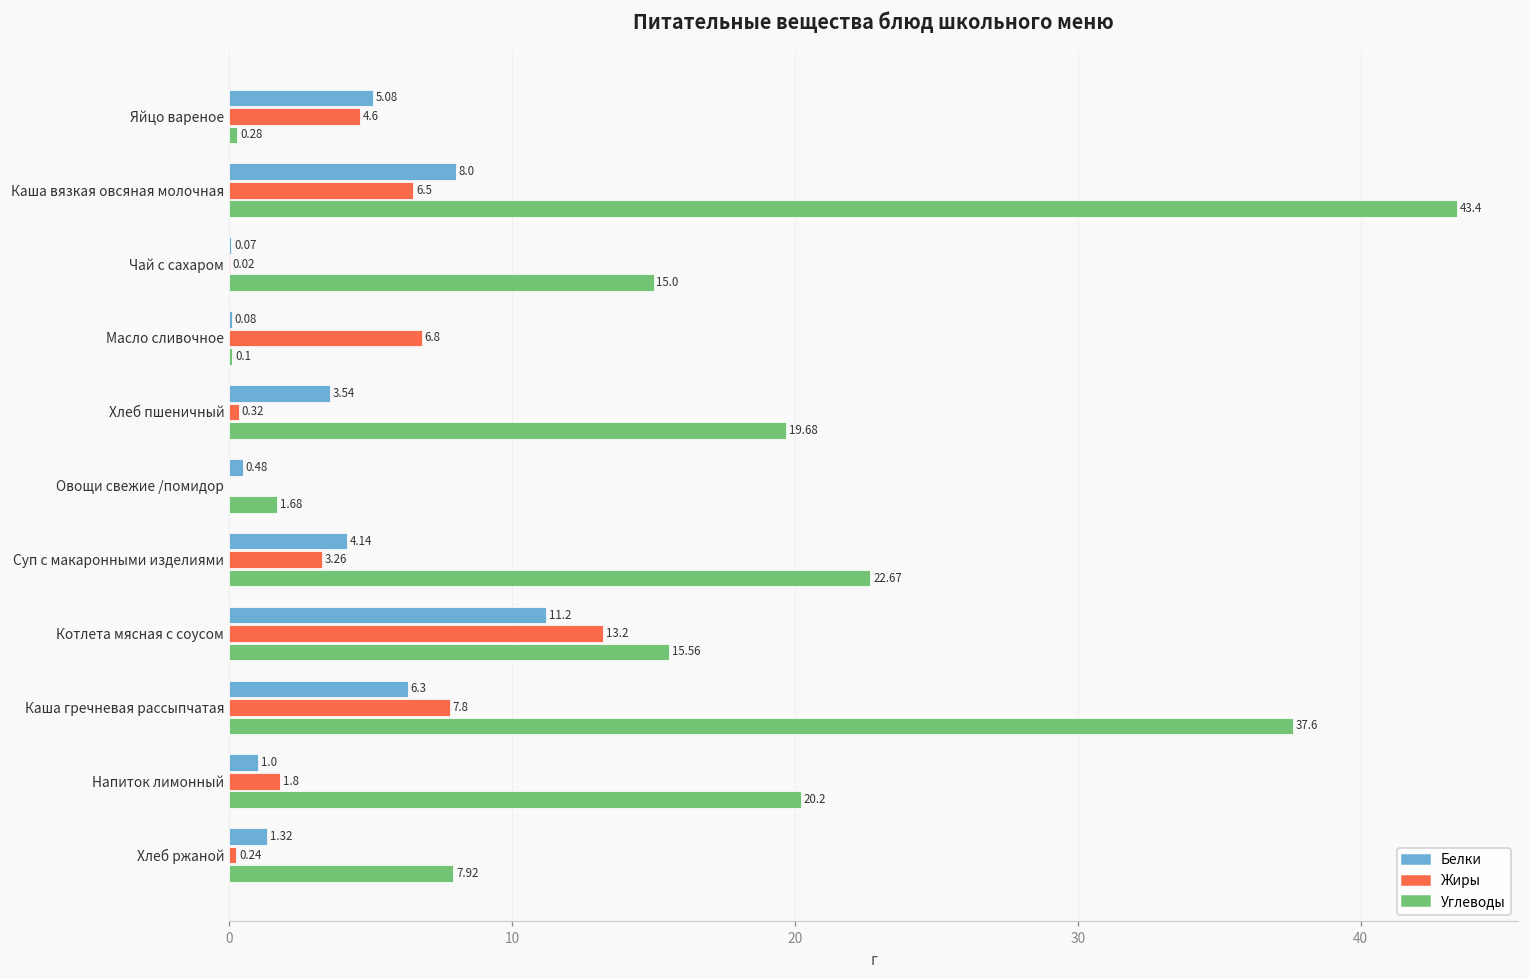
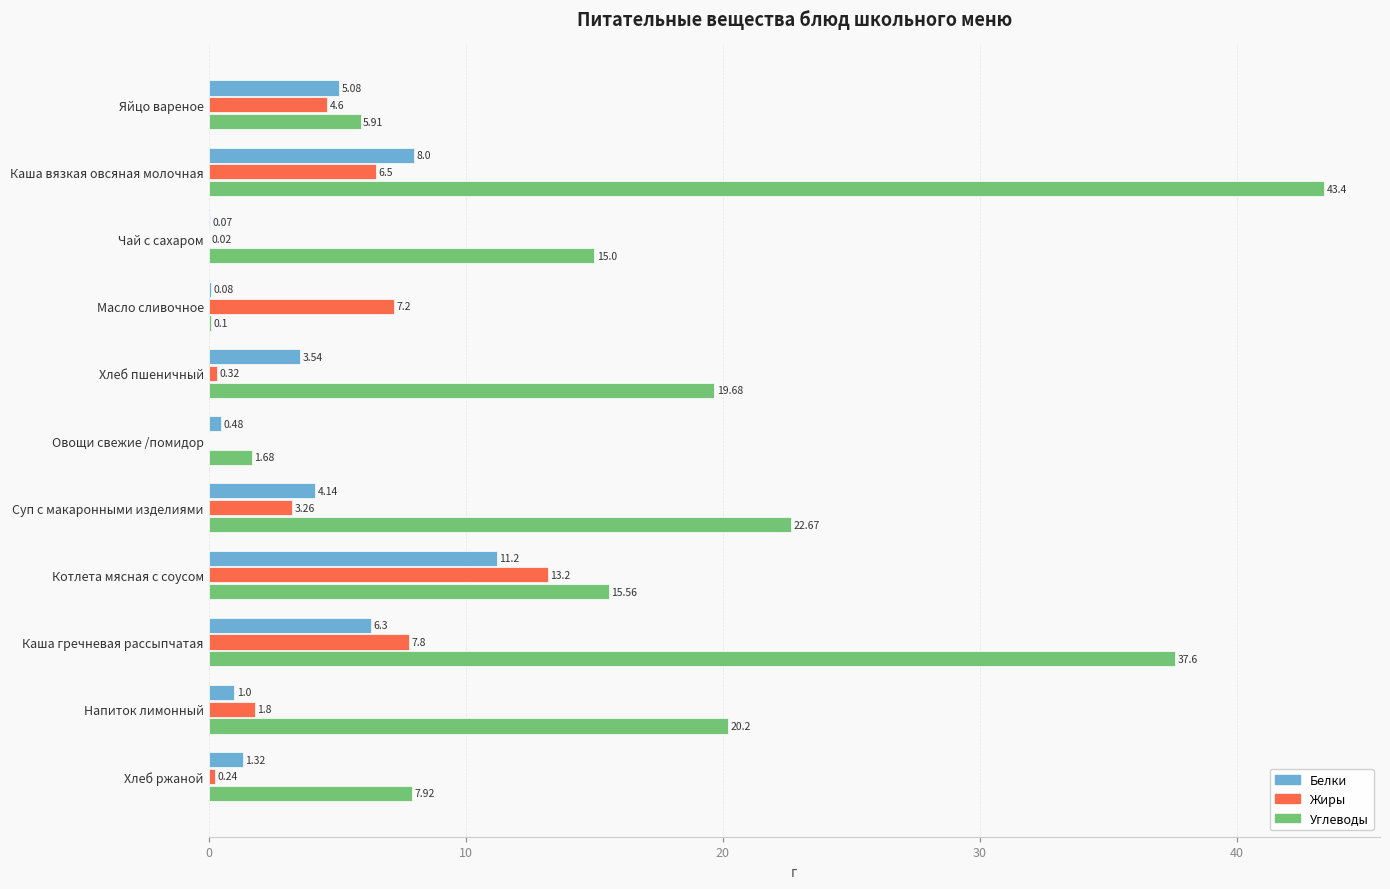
  {
    "Белки": {
      "Яйцо вареное": 5.08,
      "Каша вязкая овсяная молочная": 8.0,
      "Чай с сахаром": 0.07,
      "Масло сливочное": 0.08,
      "Хлеб пшеничный": 3.54,
      "Овощи свежие /помидор": 0.48,
      "Суп с макаронными изделиями": 4.14,
      "Котлета мясная с соусом": 11.2,
      "Каша гречневая рассыпчатая": 6.3,
      "Напиток лимонный": 1.0,
      "Хлеб ржаной": 1.32
    },
    "Жиры": {
      "Яйцо вареное": 4.6,
      "Каша вязкая овсяная молочная": 6.5,
      "Чай с сахаром": 0.02,
-     "Масло сливочное": 6.8,
+     "Масло сливочное": 7.2,
      "Хлеб пшеничный": 0.32,
      "Суп с макаронными изделиями": 3.26,
      "Котлета мясная с соусом": 13.2,
      "Каша гречневая рассыпчатая": 7.8,
      "Напиток лимонный": 1.8,
      "Хлеб ржаной": 0.24
    },
    "Углеводы": {
-     "Яйцо вареное": 0.28,
+     "Яйцо вареное": 5.91,
      "Каша вязкая овсяная молочная": 43.4,
      "Чай с сахаром": 15.0,
      "Масло сливочное": 0.1,
      "Хлеб пшеничный": 19.68,
      "Овощи свежие /помидор": 1.68,
      "Суп с макаронными изделиями": 22.67,
      "Котлета мясная с соусом": 15.56,
      "Каша гречневая рассыпчатая": 37.6,
      "Напиток лимонный": 20.2,
      "Хлеб ржаной": 7.92
    }
  }
